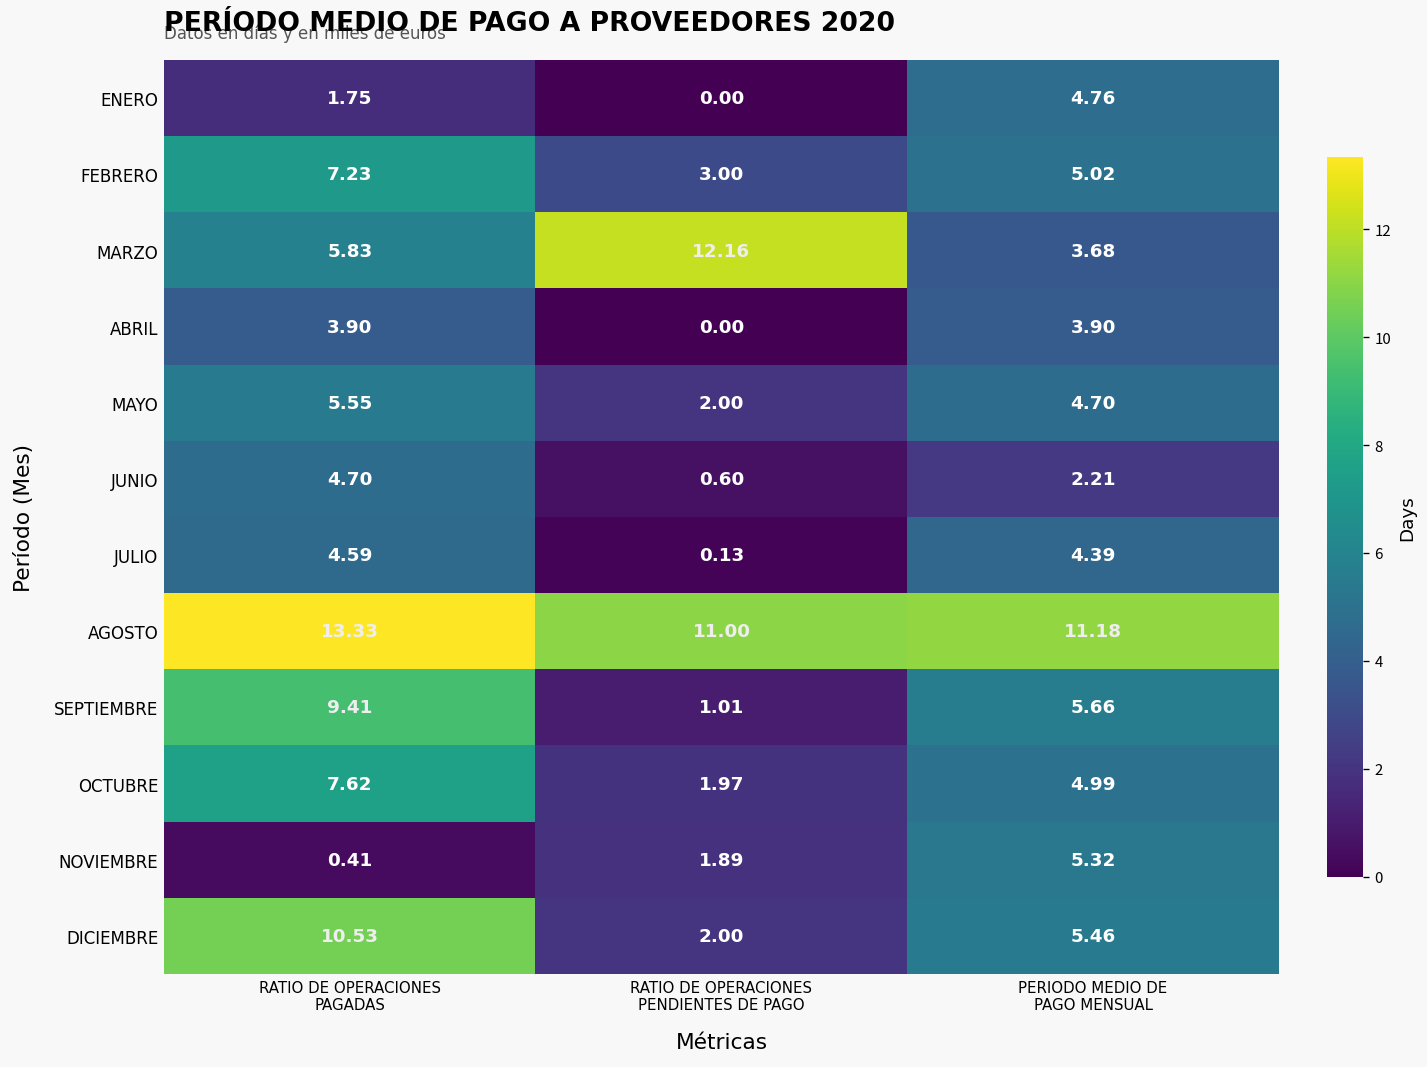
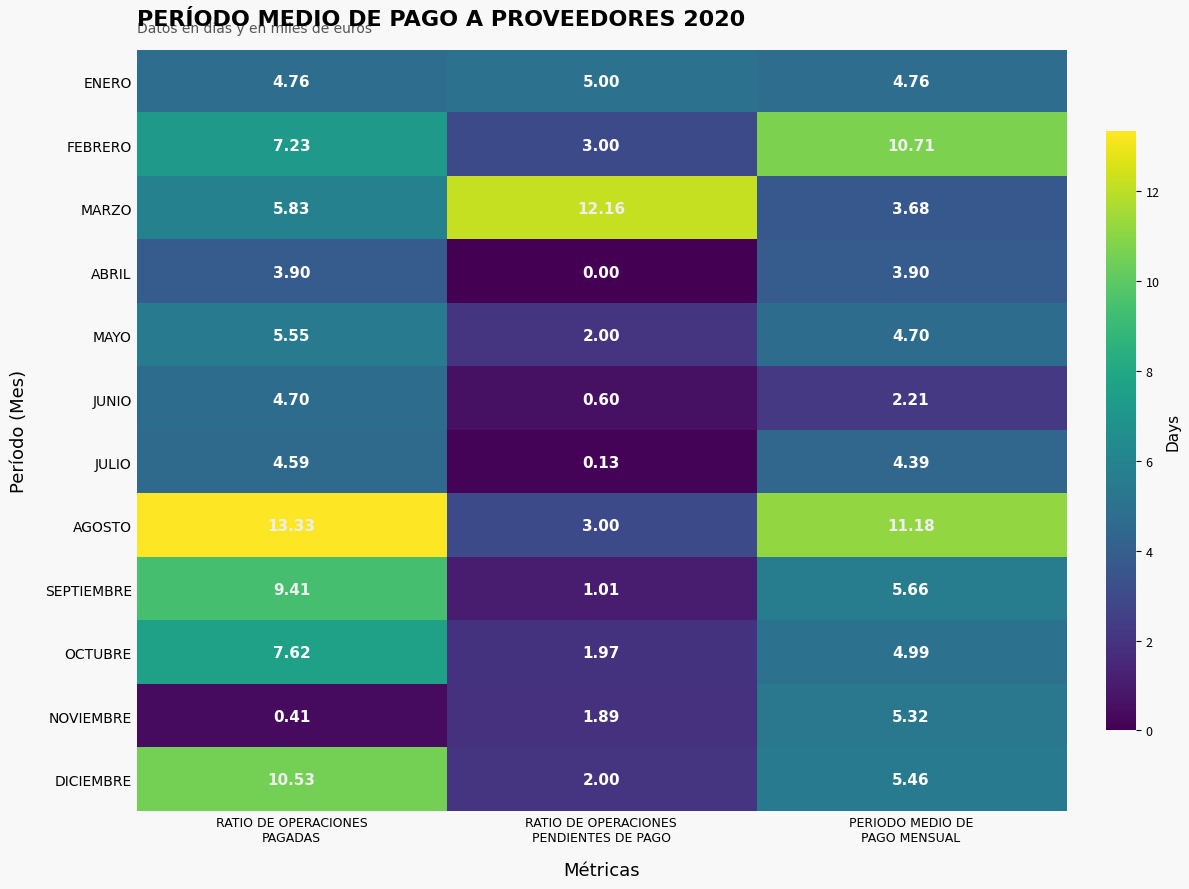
  {
    "ENERO": {
-     "RATIO DE OPERACIONES PAGADAS": 1.75,
-     "RATIO DE OPERACIONES PENDIENTES DE PAGO": 0.00,
+     "RATIO DE OPERACIONES PAGADAS": 4.76,
+     "RATIO DE OPERACIONES PENDIENTES DE PAGO": 5.00,
      "PERIODO MEDIO DE PAGO MENSUAL": 4.76
    },
    "FEBRERO": {
      "RATIO DE OPERACIONES PAGADAS": 7.23,
      "RATIO DE OPERACIONES PENDIENTES DE PAGO": 3.00,
-     "PERIODO MEDIO DE PAGO MENSUAL": 5.02
+     "PERIODO MEDIO DE PAGO MENSUAL": 10.71
    },
    "MARZO": {
      "RATIO DE OPERACIONES PAGADAS": 5.83,
      "RATIO DE OPERACIONES PENDIENTES DE PAGO": 12.16,
      "PERIODO MEDIO DE PAGO MENSUAL": 3.68
    },
    "ABRIL": {
      "RATIO DE OPERACIONES PAGADAS": 3.90,
      "RATIO DE OPERACIONES PENDIENTES DE PAGO": 0.00,
      "PERIODO MEDIO DE PAGO MENSUAL": 3.90
    },
    "MAYO": {
      "RATIO DE OPERACIONES PAGADAS": 5.55,
      "RATIO DE OPERACIONES PENDIENTES DE PAGO": 2.00,
      "PERIODO MEDIO DE PAGO MENSUAL": 4.70
    },
    "JUNIO": {
      "RATIO DE OPERACIONES PAGADAS": 4.70,
      "RATIO DE OPERACIONES PENDIENTES DE PAGO": 0.60,
      "PERIODO MEDIO DE PAGO MENSUAL": 2.21
    },
    "JULIO": {
      "RATIO DE OPERACIONES PAGADAS": 4.59,
      "RATIO DE OPERACIONES PENDIENTES DE PAGO": 0.13,
      "PERIODO MEDIO DE PAGO MENSUAL": 4.39
    },
    "AGOSTO": {
      "RATIO DE OPERACIONES PAGADAS": 13.33,
-     "RATIO DE OPERACIONES PENDIENTES DE PAGO": 11.00,
+     "RATIO DE OPERACIONES PENDIENTES DE PAGO": 3.00,
      "PERIODO MEDIO DE PAGO MENSUAL": 11.18
    },
    "SEPTIEMBRE": {
      "RATIO DE OPERACIONES PAGADAS": 9.41,
      "RATIO DE OPERACIONES PENDIENTES DE PAGO": 1.01,
      "PERIODO MEDIO DE PAGO MENSUAL": 5.66
    },
    "OCTUBRE": {
      "RATIO DE OPERACIONES PAGADAS": 7.62,
      "RATIO DE OPERACIONES PENDIENTES DE PAGO": 1.97,
      "PERIODO MEDIO DE PAGO MENSUAL": 4.99
    },
    "NOVIEMBRE": {
      "RATIO DE OPERACIONES PAGADAS": 0.41,
      "RATIO DE OPERACIONES PENDIENTES DE PAGO": 1.89,
      "PERIODO MEDIO DE PAGO MENSUAL": 5.32
    },
    "DICIEMBRE": {
      "RATIO DE OPERACIONES PAGADAS": 10.53,
      "RATIO DE OPERACIONES PENDIENTES DE PAGO": 2.00,
      "PERIODO MEDIO DE PAGO MENSUAL": 5.46
    }
  }
